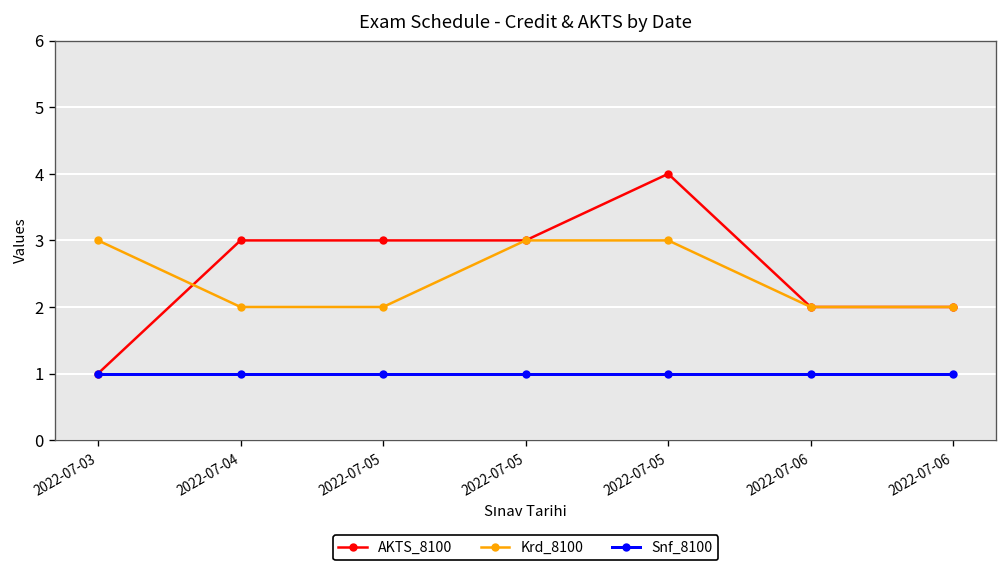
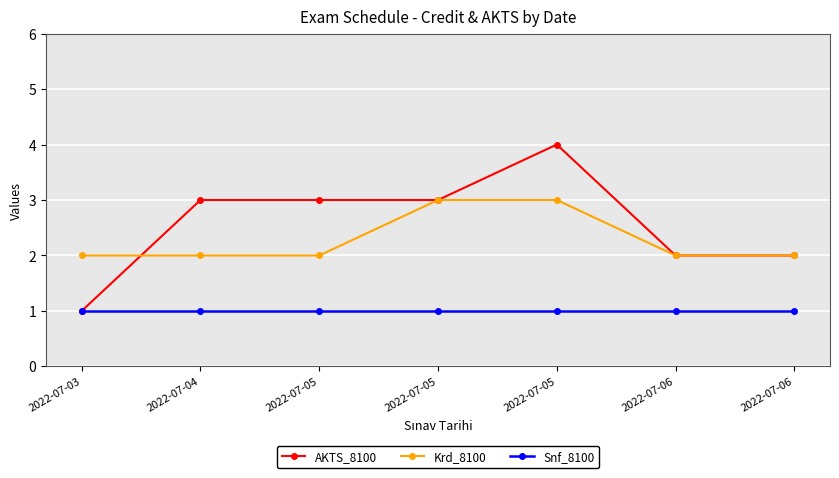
  {
    "AKTS_8100": {
      "2022-07-04": 3
    },
    "Krd_8100": {
-     "2022-07-03": 3,
+     "2022-07-03": 2,
      "2022-07-04": 2
    },
    "Snf_8100": {
      "2022-07-04": 1
    }
  }
